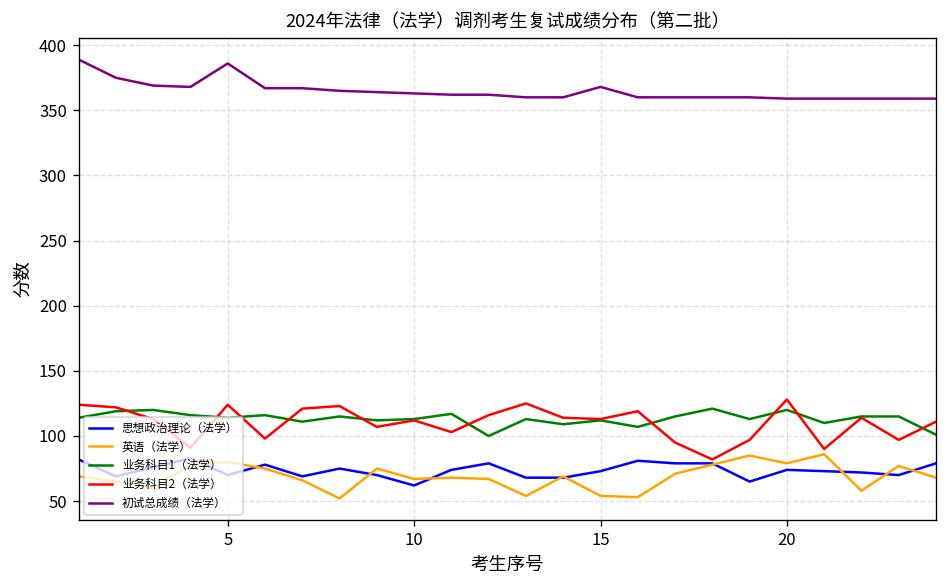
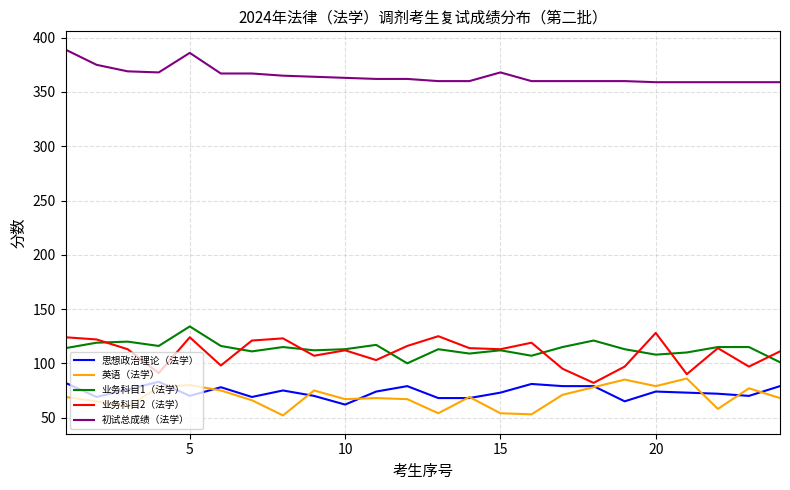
  {
    "思想政治理论（法学）": {
      "10": 62,
      "15": 73,
      "20": 74
    },
    "英语（法学）": {
      "10": 67,
      "15": 54,
      "20": 79
    },
    "业务科目1（法学）": {
-     "5": 114,
-     "20": 120
+     "5": 134,
+     "20": 108
    },
    "业务科目2（法学）": {
      "5": 124,
      "20": 128
    },
    "初试总成绩（法学）": {
      "5": 386,
      "10": 363,
      "15": 368,
      "20": 359
    }
  }
